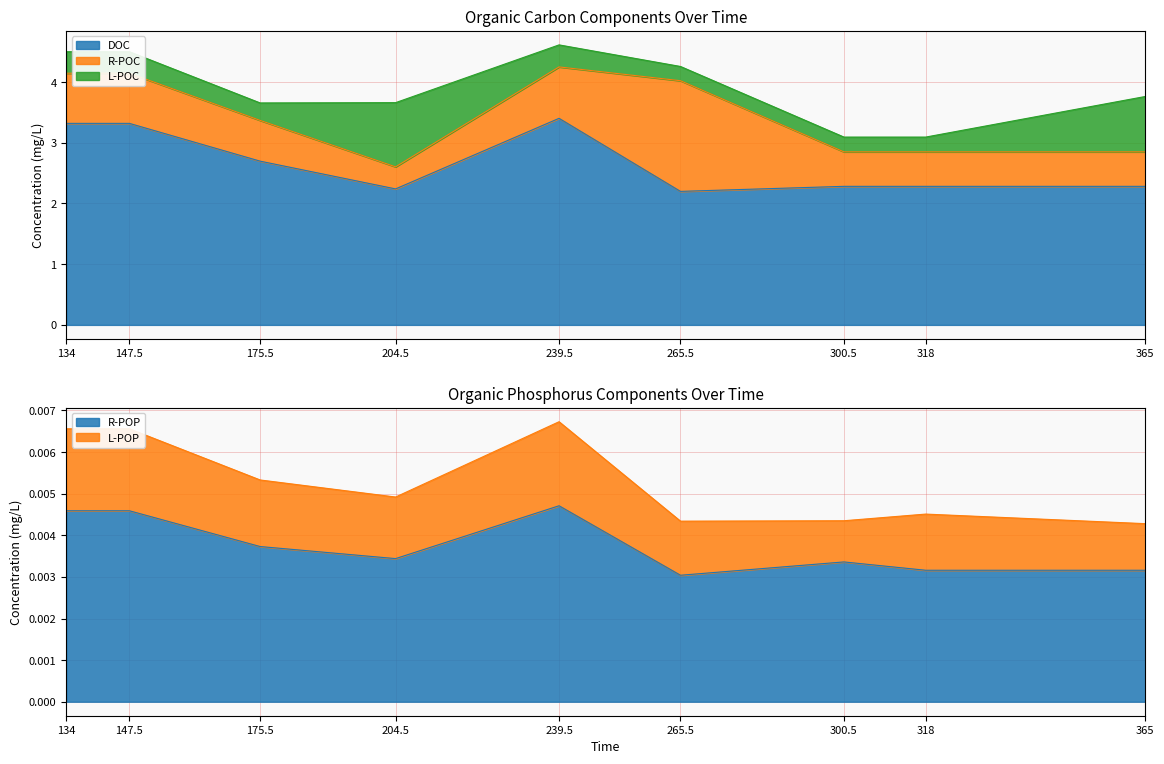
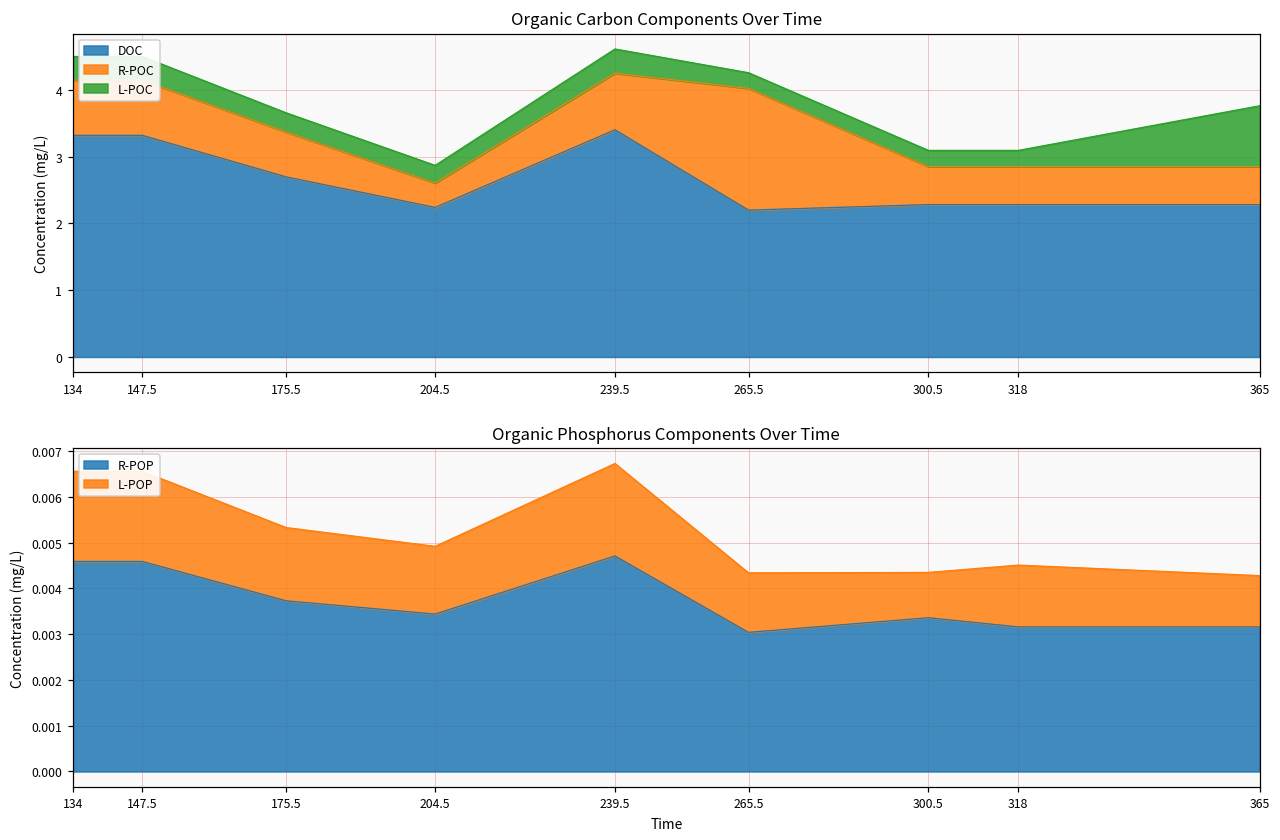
  {
    "Organic Carbon Components Over Time": {
      "DOC": {
        "134": 3.3,
        "147.5": 3.3,
        "175.5": 2.7,
        "204.5": 2.2,
        "239.5": 3.4,
        "265.5": 2.2,
        "300.5": 2.3,
        "318": 2.3,
        "365": 2.3
      },
      "R-POC": {
        "134": 0.8,
        "175.5": 0.7,
        "204.5": 0.4,
        "239.5": 0.8,
        "265.5": 1.8,
        "300.5": 0.6,
        "318": 0.6,
        "365": 0.6
      },
      "L-POC": {
        "134": 0.4,
        "175.5": 0.3,
-       "204.5": 1.1,
+       "204.5": 0.3,
        "239.5": 0.4,
        "265.5": 0.2,
        "300.5": 0.2,
        "318": 0.2,
        "365": 0.9
      }
    },
    "Organic Phosphorus Components Over Time": {
      "R-POP": {
        "134": 0.0046,
        "147.5": 0.0046,
        "175.5": 0.0037,
        "204.5": 0.0034,
        "239.5": 0.0047,
        "265.5": 0.0030,
        "300.5": 0.0034,
        "318": 0.0032,
        "365": 0.0032
      }
    }
  }
